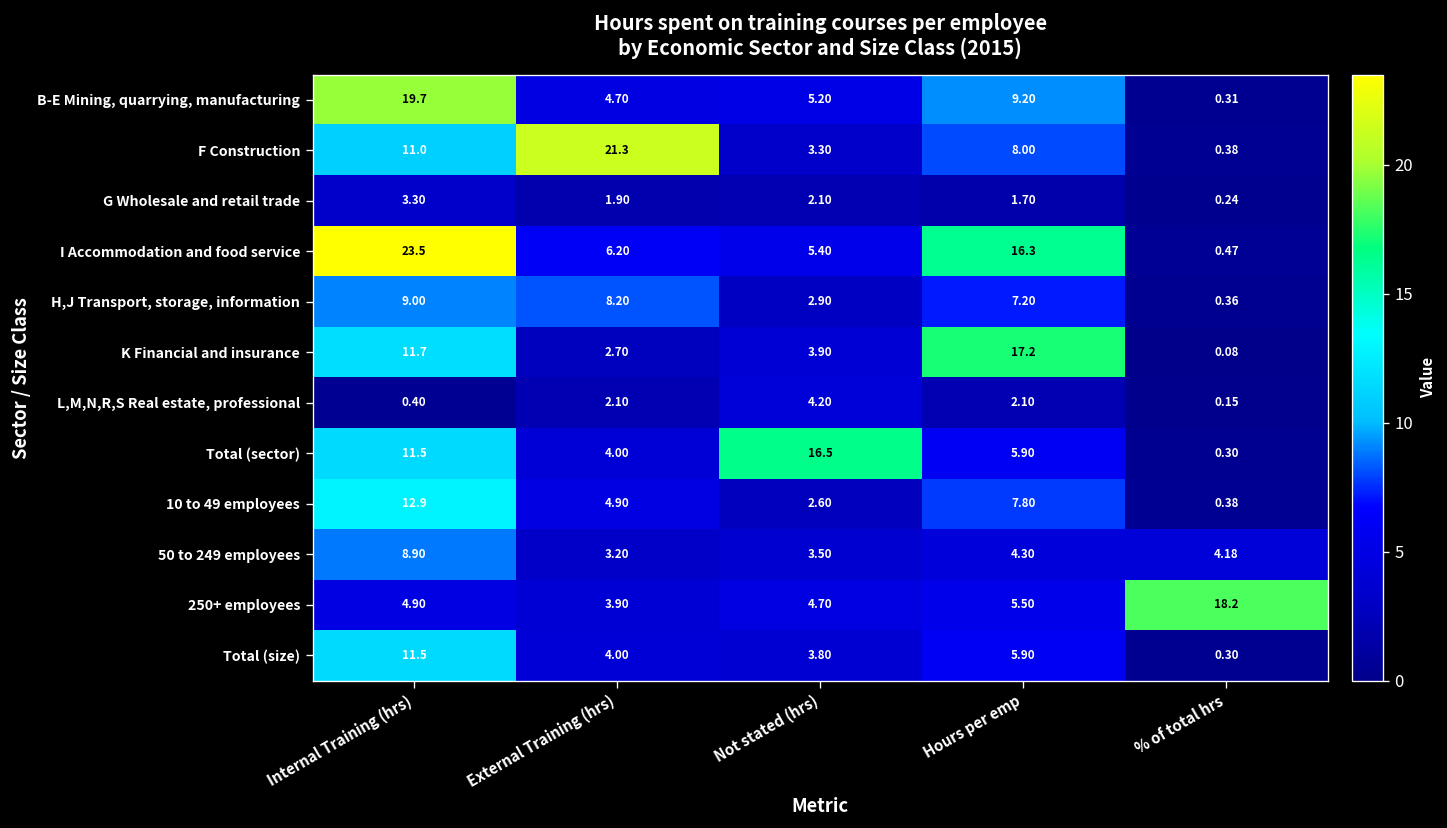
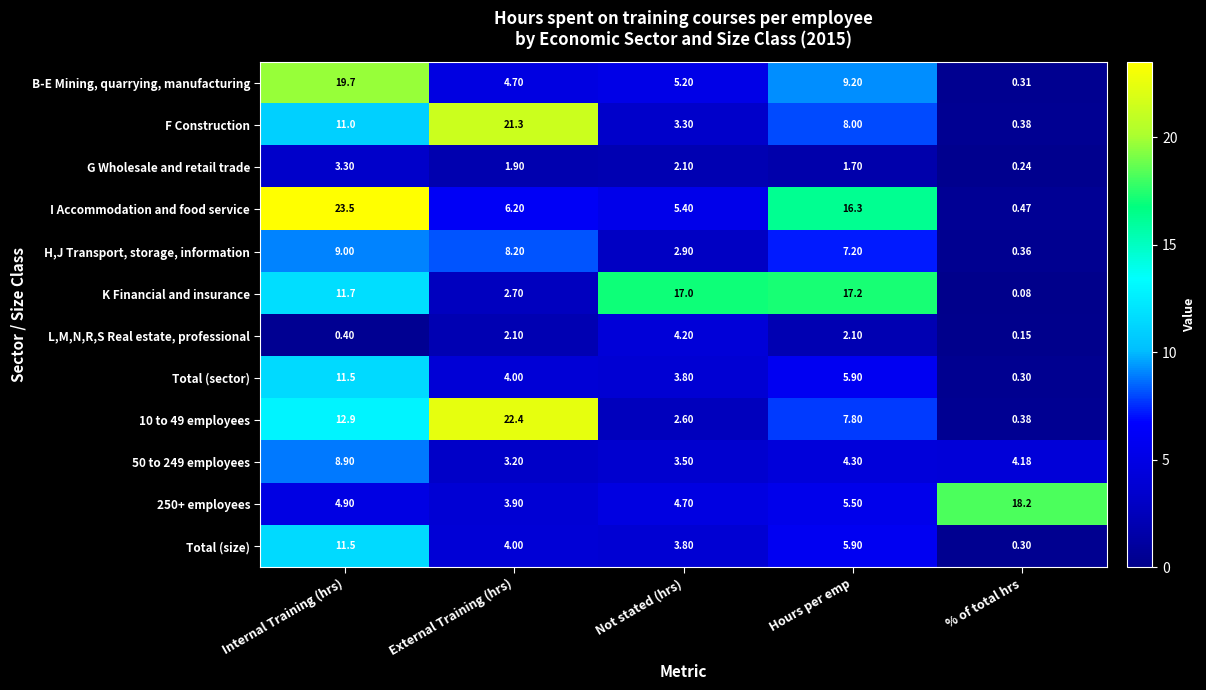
  {
    "B-E Mining, quarrying, manufacturing": {
      "Internal Training (hrs)": 19.7,
      "External Training (hrs)": 4.70,
      "Not stated (hrs)": 5.20,
      "Hours per emp": 9.20,
      "% of total hrs": 0.31
    },
    "F Construction": {
      "Internal Training (hrs)": 11.0,
      "External Training (hrs)": 21.3,
      "Not stated (hrs)": 3.30,
      "Hours per emp": 8.00,
      "% of total hrs": 0.38
    },
    "G Wholesale and retail trade": {
      "Internal Training (hrs)": 3.30,
      "External Training (hrs)": 1.90,
      "Not stated (hrs)": 2.10,
      "Hours per emp": 1.70,
      "% of total hrs": 0.24
    },
    "I Accommodation and food service": {
      "Internal Training (hrs)": 23.5,
      "External Training (hrs)": 6.20,
      "Not stated (hrs)": 5.40,
      "Hours per emp": 16.3,
      "% of total hrs": 0.47
    },
    "H,J Transport, storage, information": {
      "Internal Training (hrs)": 9.00,
      "External Training (hrs)": 8.20,
      "Not stated (hrs)": 2.90,
      "Hours per emp": 7.20,
      "% of total hrs": 0.36
    },
    "K Financial and insurance": {
      "Internal Training (hrs)": 11.7,
      "External Training (hrs)": 2.70,
-     "Not stated (hrs)": 3.90,
+     "Not stated (hrs)": 17.0,
      "Hours per emp": 17.2,
      "% of total hrs": 0.08
    },
    "L,M,N,R,S Real estate, professional": {
      "Internal Training (hrs)": 0.40,
      "External Training (hrs)": 2.10,
      "Not stated (hrs)": 4.20,
      "Hours per emp": 2.10,
      "% of total hrs": 0.15
    },
    "Total (sector)": {
      "Internal Training (hrs)": 11.5,
      "External Training (hrs)": 4.00,
-     "Not stated (hrs)": 16.5,
+     "Not stated (hrs)": 3.80,
      "Hours per emp": 5.90,
      "% of total hrs": 0.30
    },
    "10 to 49 employees": {
      "Internal Training (hrs)": 12.9,
-     "External Training (hrs)": 4.90,
+     "External Training (hrs)": 22.4,
      "Not stated (hrs)": 2.60,
      "Hours per emp": 7.80,
      "% of total hrs": 0.38
    },
    "50 to 249 employees": {
      "Internal Training (hrs)": 8.90,
      "External Training (hrs)": 3.20,
      "Not stated (hrs)": 3.50,
      "Hours per emp": 4.30,
      "% of total hrs": 4.18
    },
    "250+ employees": {
      "Internal Training (hrs)": 4.90,
      "External Training (hrs)": 3.90,
      "Not stated (hrs)": 4.70,
      "Hours per emp": 5.50,
      "% of total hrs": 18.2
    },
    "Total (size)": {
      "Internal Training (hrs)": 11.5,
      "External Training (hrs)": 4.00,
      "Not stated (hrs)": 3.80,
      "Hours per emp": 5.90,
      "% of total hrs": 0.30
    }
  }
